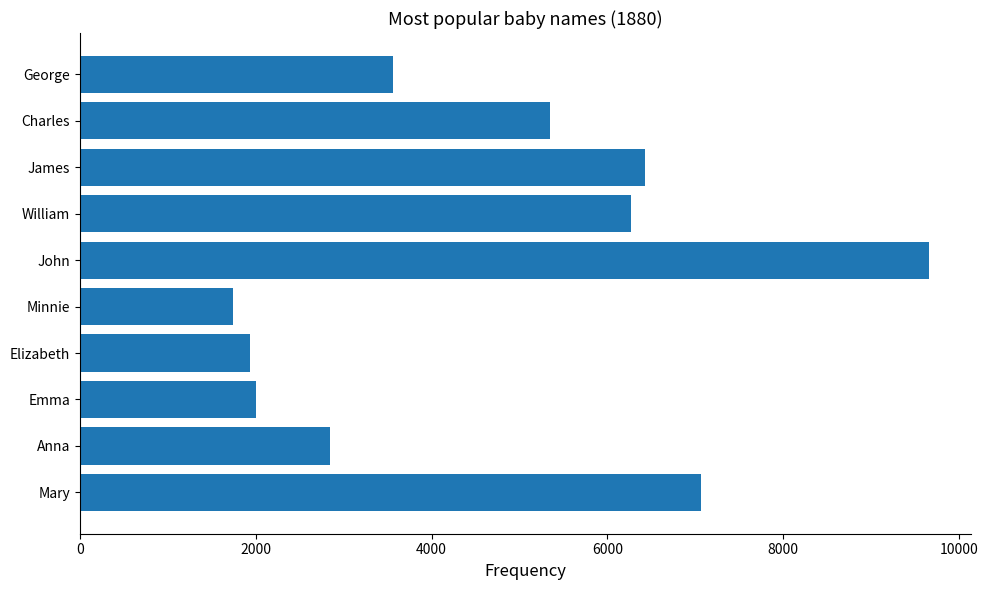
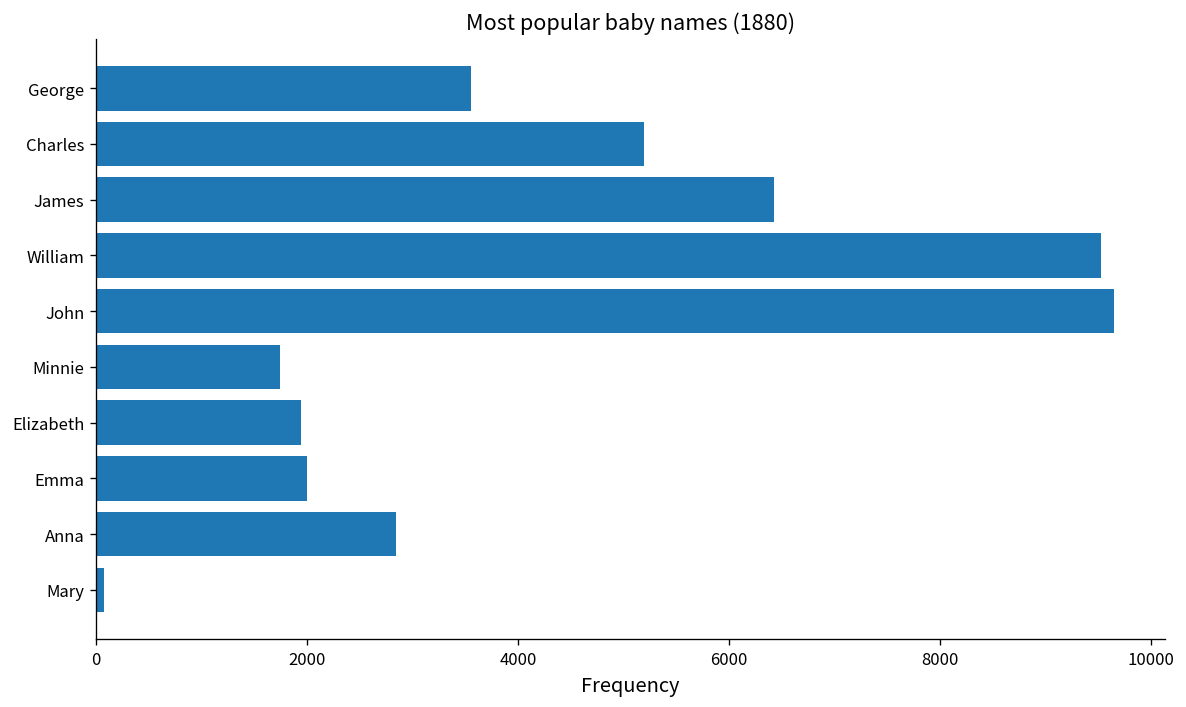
  {
    "George": 3600,
-   "Charles": 5300,
+   "Charles": 5200,
    "James": 6400,
-   "William": 6300,
+   "William": 9500,
    "John": 9700,
    "Minnie": 1700,
    "Elizabeth": 1900,
    "Emma": 2000,
    "Anna": 2800,
-   "Mary": 7100
+   "Mary": 100
  }
